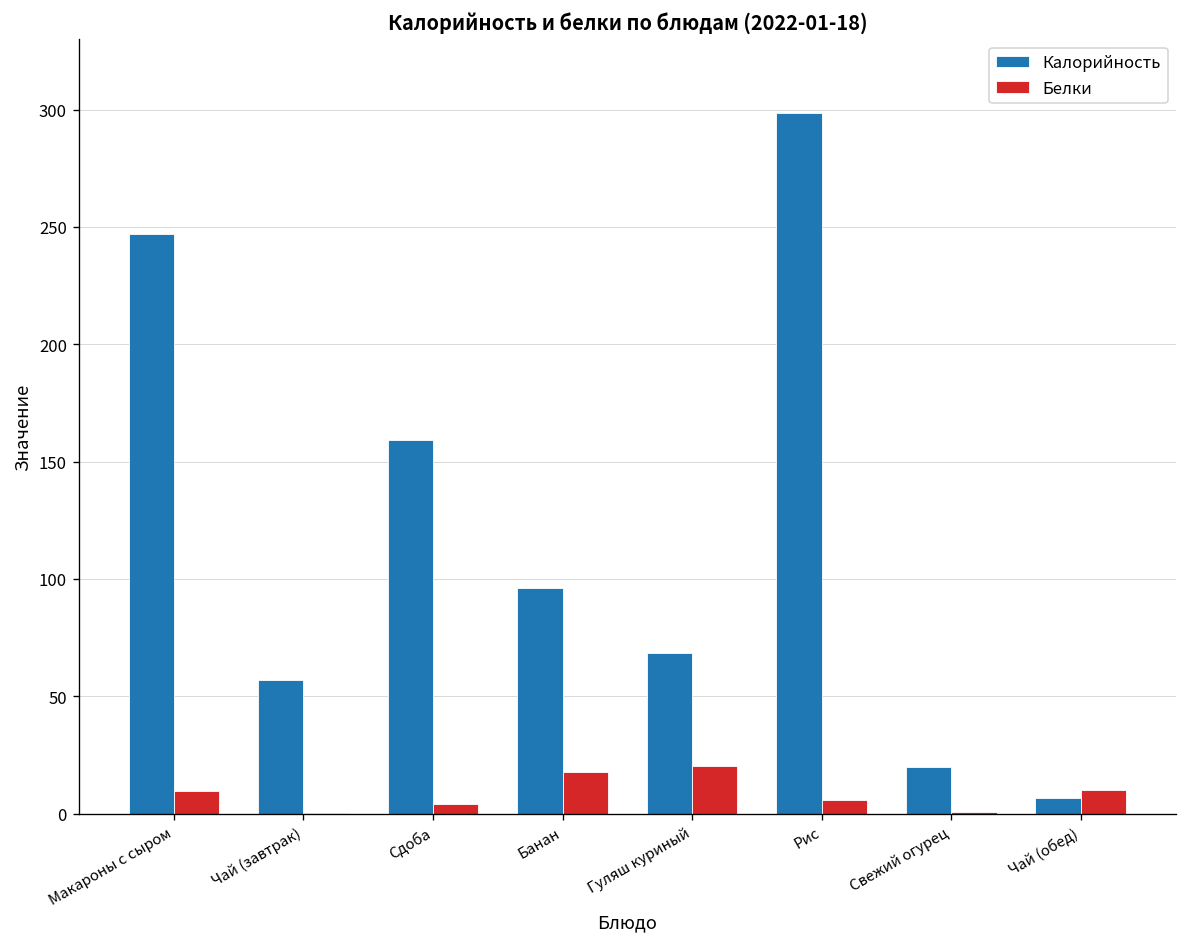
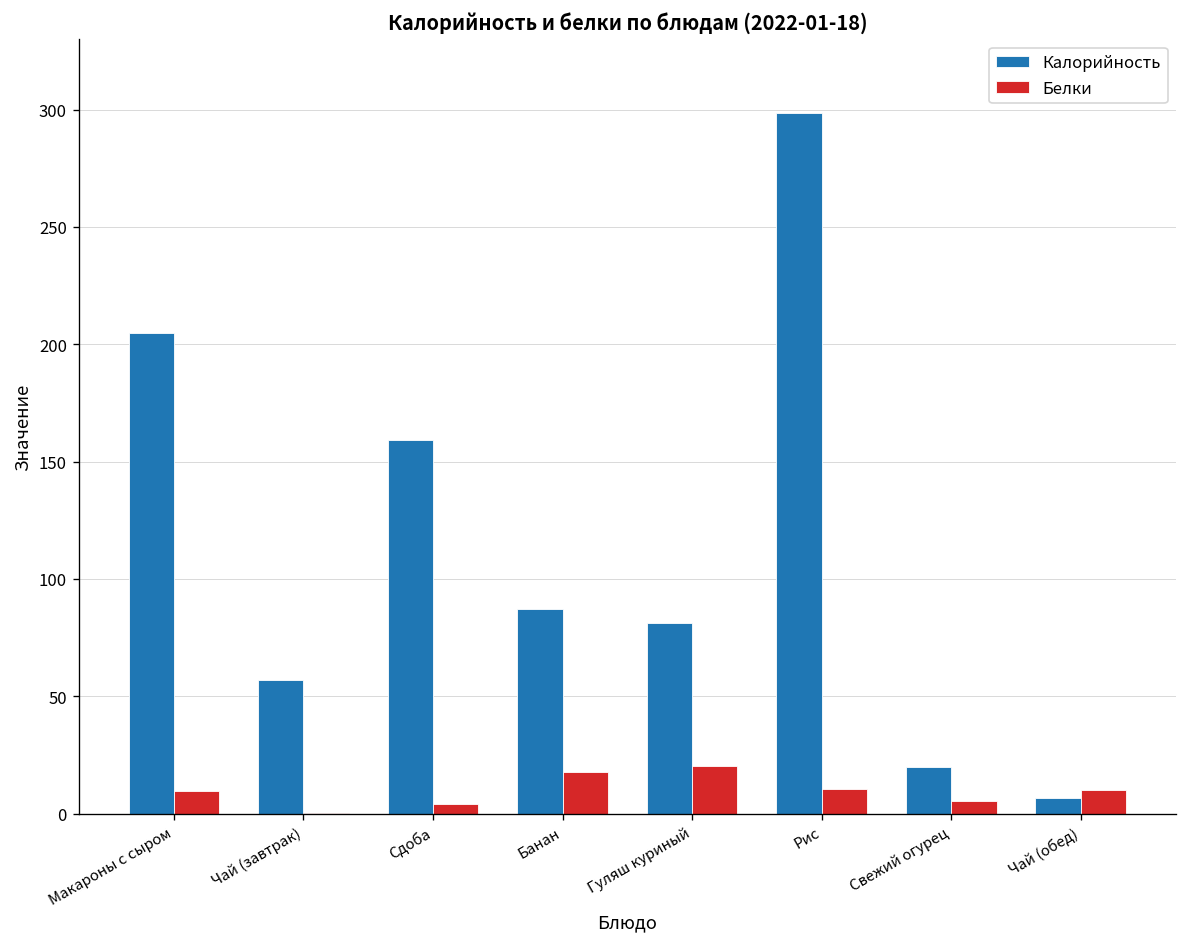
  {
    "Калорийность": {
-     "Макароны с сыром": 247,
+     "Макароны с сыром": 205,
      "Чай (завтрак)": 57,
      "Сдоба": 159,
-     "Банан": 96,
-     "Гуляш куриный": 68,
+     "Банан": 87,
+     "Гуляш куриный": 81,
      "Рис": 298,
      "Свежий огурец": 20,
      "Чай (обед)": 7
    },
    "Белки": {
      "Макароны с сыром": 10,
      "Сдоба": 4,
      "Банан": 18,
      "Гуляш куриный": 20,
-     "Рис": 6,
-     "Свежий огурец": 1,
+     "Рис": 11,
+     "Свежий огурец": 5,
      "Чай (обед)": 10
    }
  }
